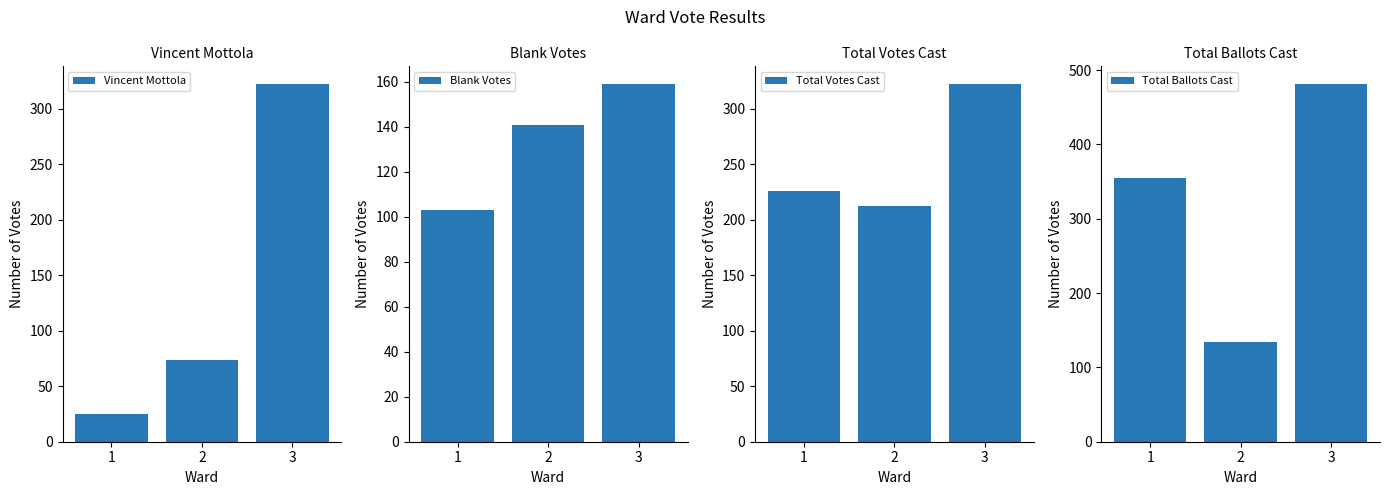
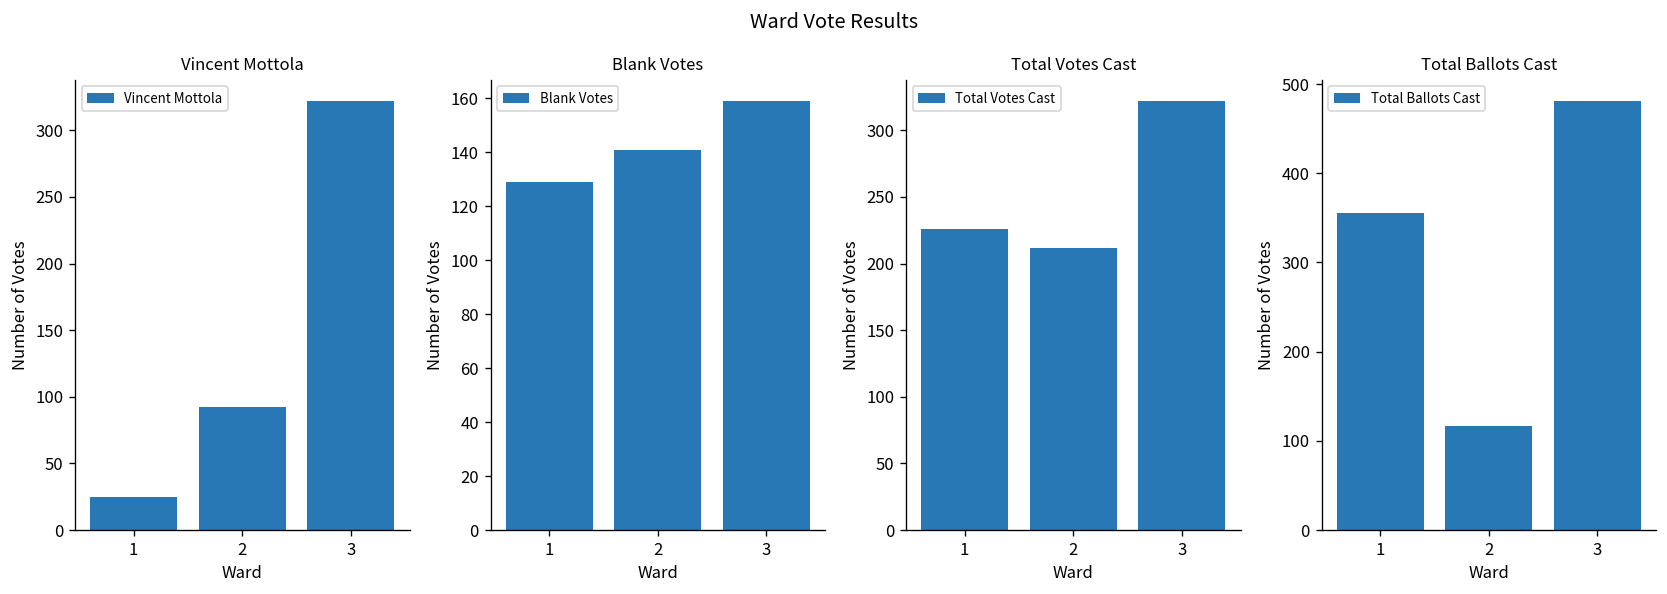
  {
    "Vincent Mottola": {
      "1": 25,
-     "2": 74,
+     "2": 92,
      "3": 322
    },
    "Blank Votes": {
-     "1": 103,
+     "1": 129,
      "2": 141,
      "3": 159
    },
    "Total Votes Cast": {
      "1": 226,
      "2": 212,
      "3": 322
    },
    "Total Ballots Cast": {
      "1": 360,
-     "2": 130,
+     "2": 120,
      "3": 480
    }
  }
